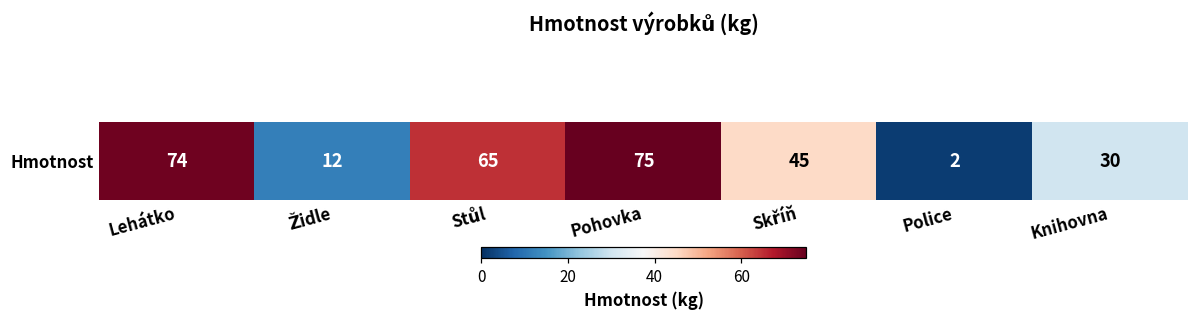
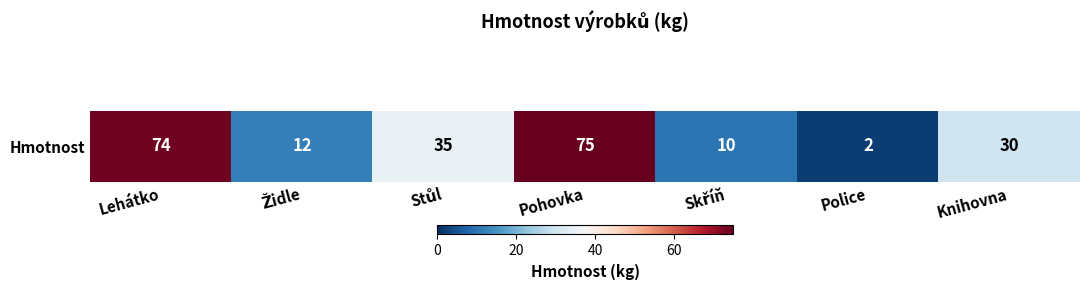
  {
    "Hmotnost": {
      "Lehátko": 74,
      "Židle": 12,
-     "Stůl": 65,
+     "Stůl": 35,
      "Pohovka": 75,
-     "Skříň": 45,
+     "Skříň": 10,
      "Police": 2,
      "Knihovna": 30
    }
  }
